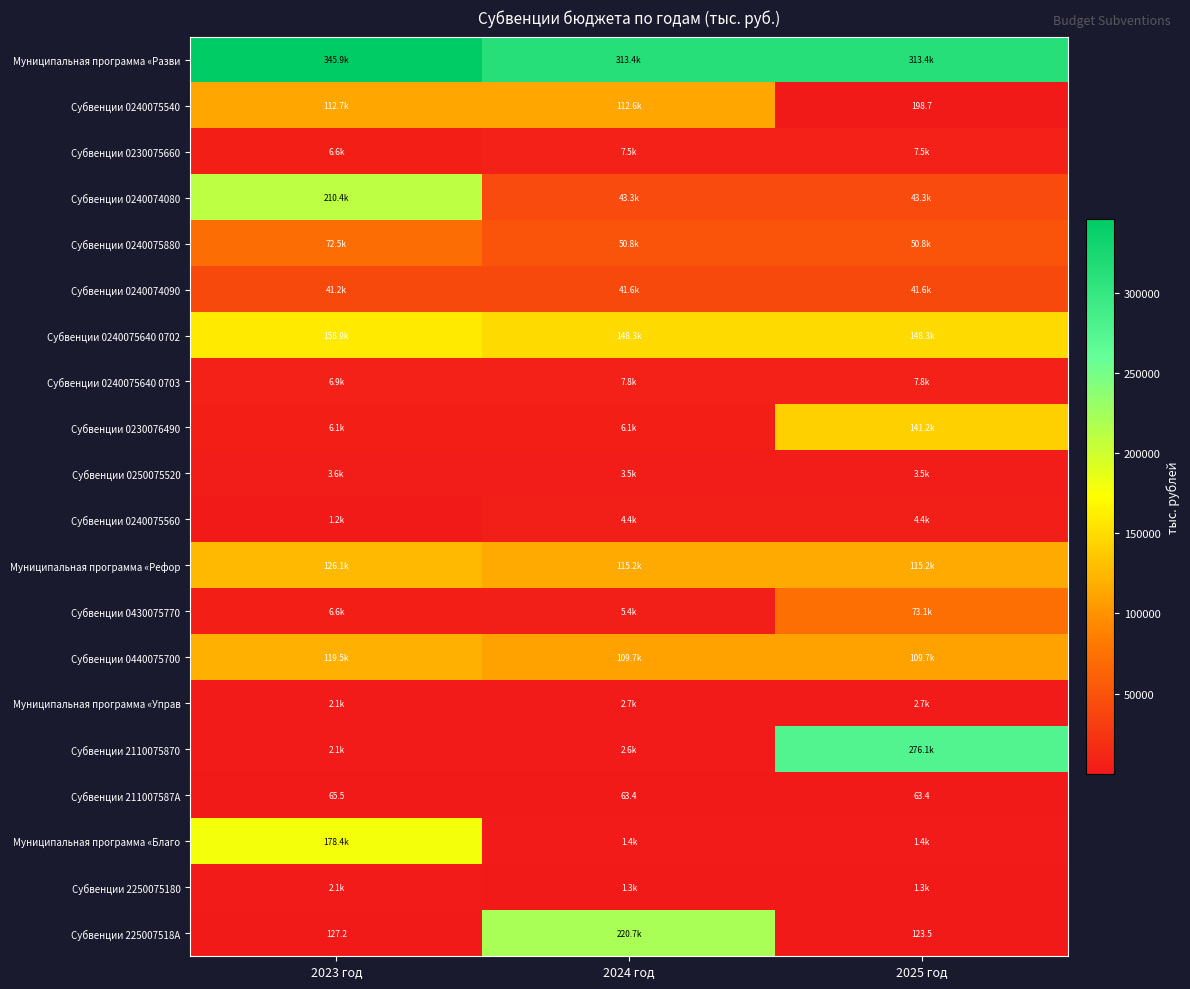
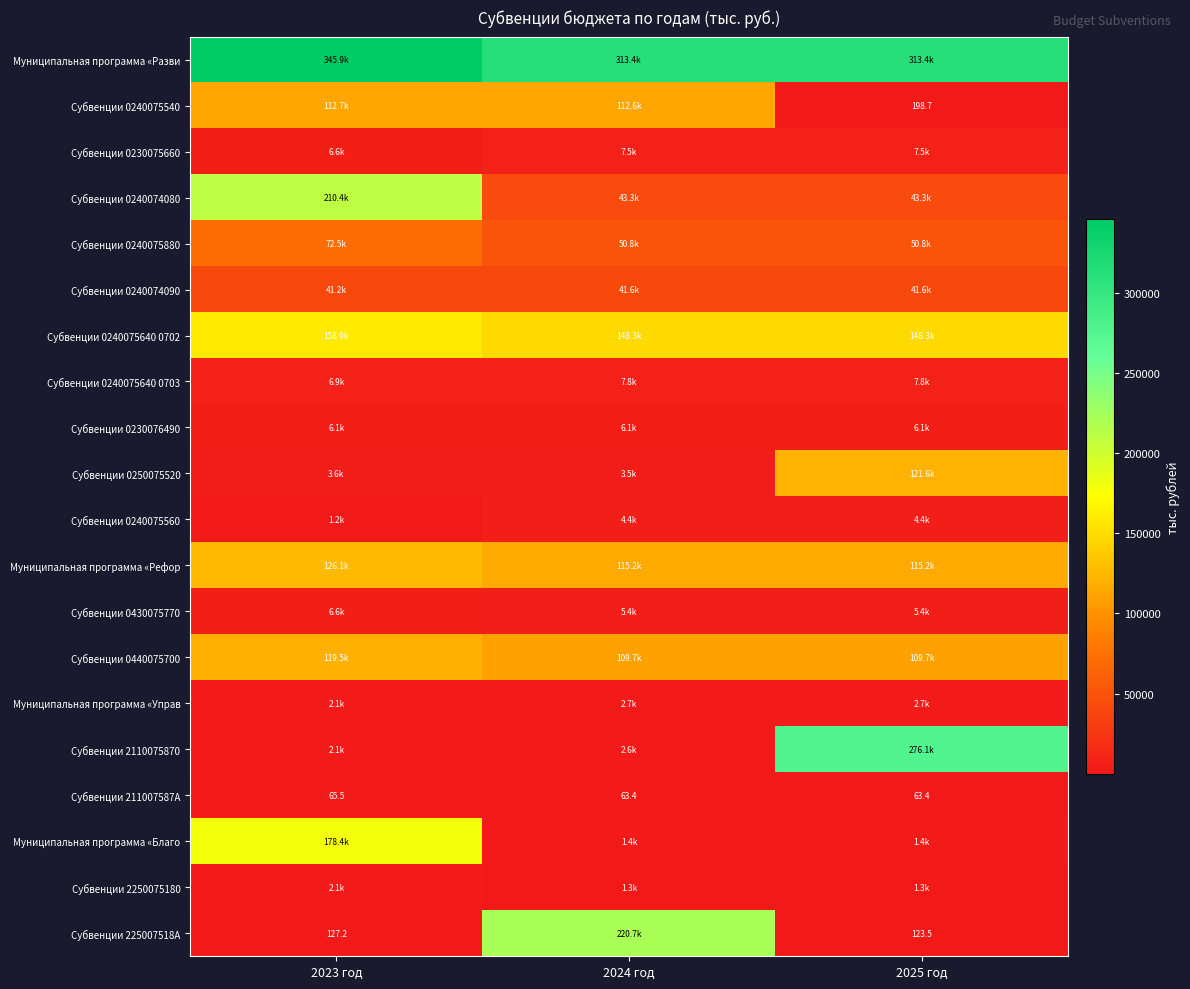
  {
    "Муниципальная программа «Разви": {
      "2023 год": "345.9k",
      "2024 год": "313.4k",
      "2025 год": "313.4k"
    },
    "Субвенции 0240075540": {
      "2023 год": "112.7k",
      "2024 год": "112.6k",
      "2025 год": "198.7"
    },
    "Субвенции 0230075660": {
      "2023 год": "6.6k",
      "2024 год": "7.5k",
      "2025 год": "7.5k"
    },
    "Субвенции 0240074080": {
      "2023 год": "210.4k",
      "2024 год": "43.3k",
      "2025 год": "43.3k"
    },
    "Субвенции 0240075880": {
      "2023 год": "72.5k",
      "2024 год": "50.8k",
      "2025 год": "50.8k"
    },
    "Субвенции 0240074090": {
      "2023 год": "41.2k",
      "2024 год": "41.6k",
      "2025 год": "41.6k"
    },
    "Субвенции 0240075640 0702": {
      "2023 год": "158.9k",
      "2024 год": "148.3k",
      "2025 год": "148.3k"
    },
    "Субвенции 0240075640 0703": {
      "2023 год": "6.9k",
      "2024 год": "7.8k",
      "2025 год": "7.8k"
    },
    "Субвенции 0230076490": {
      "2023 год": "6.1k",
      "2024 год": "6.1k",
-     "2025 год": "141.2k"
+     "2025 год": "6.1k"
    },
    "Субвенции 0250075520": {
      "2023 год": "3.6k",
      "2024 год": "3.5k",
-     "2025 год": "3.5k"
+     "2025 год": "121.6k"
    },
    "Субвенции 0240075560": {
      "2023 год": "1.2k",
      "2024 год": "4.4k",
      "2025 год": "4.4k"
    },
    "Муниципальная программа «Рефор": {
      "2023 год": "126.1k",
      "2024 год": "115.2k",
      "2025 год": "115.2k"
    },
    "Субвенции 0430075770": {
      "2023 год": "6.6k",
      "2024 год": "5.4k",
-     "2025 год": "73.1k"
+     "2025 год": "5.4k"
    },
    "Субвенции 0440075700": {
      "2023 год": "119.5k",
      "2024 год": "109.7k",
      "2025 год": "109.7k"
    },
    "Муниципальная программа «Управ": {
      "2023 год": "2.1k",
      "2024 год": "2.7k",
      "2025 год": "2.7k"
    },
    "Субвенции 2110075870": {
      "2023 год": "2.1k",
      "2024 год": "2.6k",
      "2025 год": "276.1k"
    },
    "Субвенции 211007587A": {
      "2023 год": "65.5",
      "2024 год": "63.4",
      "2025 год": "63.4"
    },
    "Муниципальная программа «Благо": {
      "2023 год": "178.4k",
      "2024 год": "1.4k",
      "2025 год": "1.4k"
    },
    "Субвенции 2250075180": {
      "2023 год": "2.1k",
      "2024 год": "1.3k",
      "2025 год": "1.3k"
    },
    "Субвенции 225007518A": {
      "2023 год": "127.2",
      "2024 год": "220.7k",
      "2025 год": "123.5"
    }
  }
